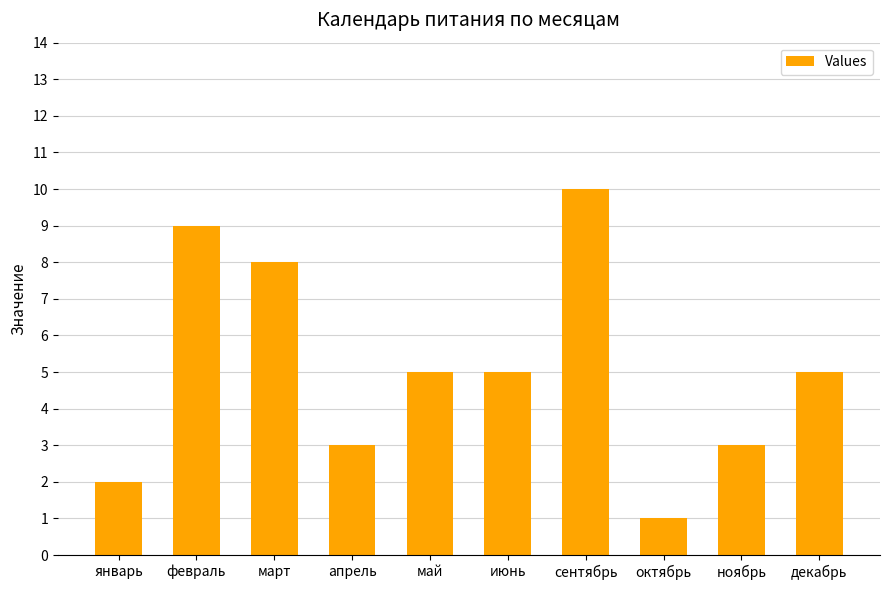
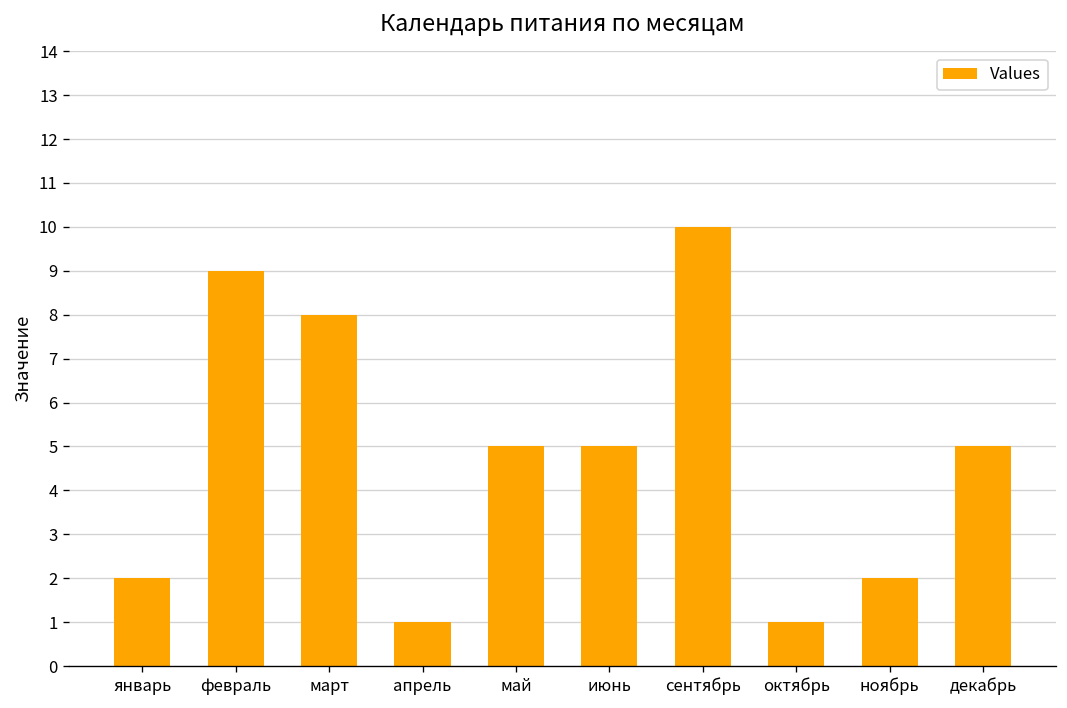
  {
    "январь": 2,
    "февраль": 9,
    "март": 8,
-   "апрель": 3,
+   "апрель": 1,
    "май": 5,
    "июнь": 5,
    "сентябрь": 10,
    "октябрь": 1,
-   "ноябрь": 3,
+   "ноябрь": 2,
    "декабрь": 5
  }
